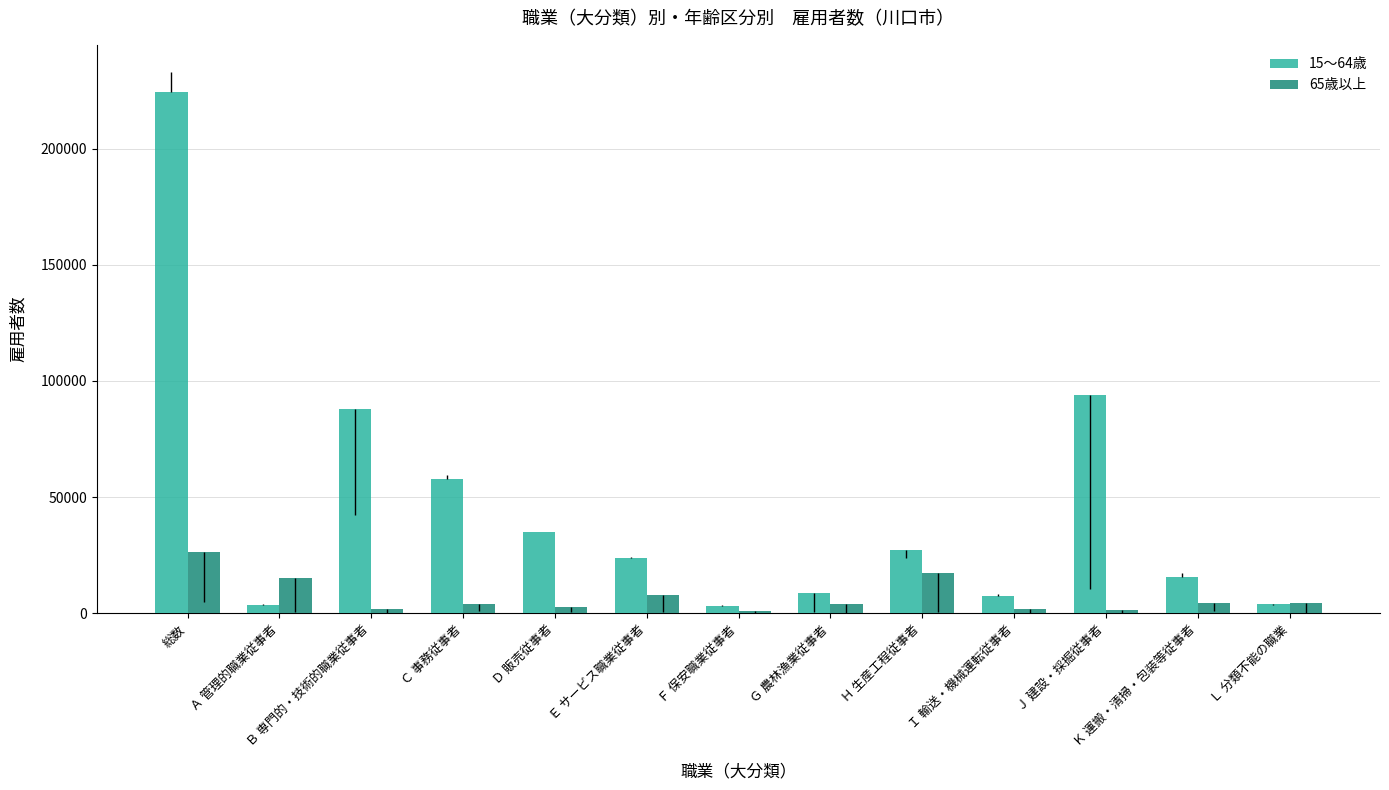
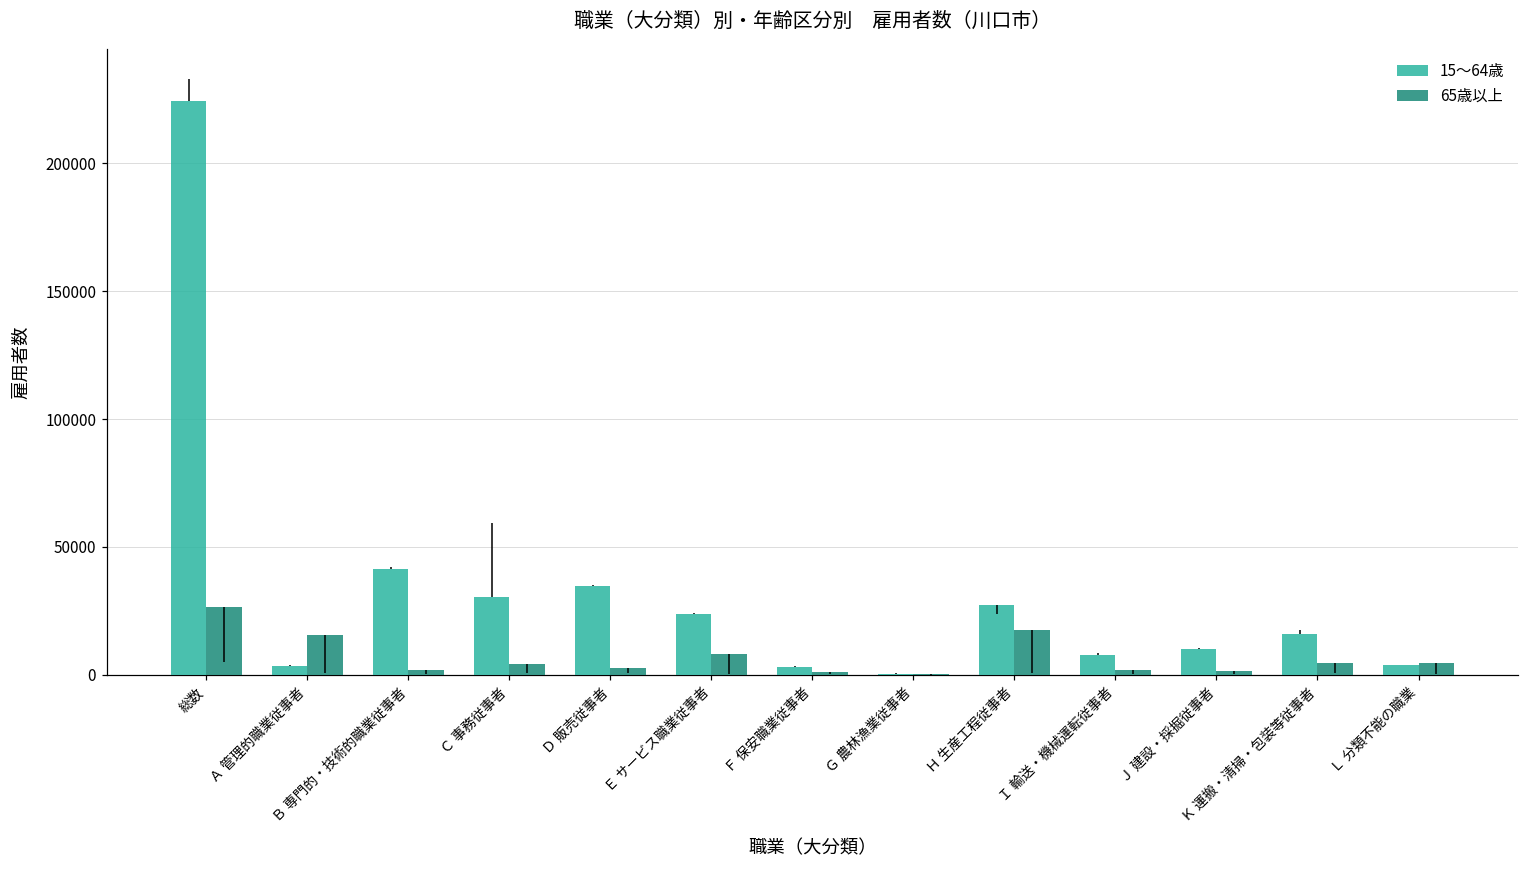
  {
    "15～64歳": {
      "総数": 225000,
      "Ａ 管理的職業従事者": 3000,
-     "Ｂ 専門的・技術的職業従事者": 88000,
-     "Ｃ 事務従事者": 58000,
+     "Ｂ 専門的・技術的職業従事者": 41000,
+     "Ｃ 事務従事者": 30000,
      "Ｄ 販売従事者": 35000,
      "Ｅ サービス職業従事者": 24000,
      "Ｆ 保安職業従事者": 3000,
-     "Ｇ 農林漁業従事者": 9000,
+     "Ｇ 農林漁業従事者": 0,
      "Ｈ 生産工程従事者": 27000,
      "Ｉ 輸送・機械運転従事者": 8000,
-     "Ｊ 建設・採掘従事者": 94000,
+     "Ｊ 建設・採掘従事者": 10000,
      "Ｋ 運搬・清掃・包装等従事者": 16000,
      "Ｌ 分類不能の職業": 4000
    },
    "65歳以上": {
      "総数": 26000,
      "Ａ 管理的職業従事者": 15000,
      "Ｂ 専門的・技術的職業従事者": 2000,
      "Ｃ 事務従事者": 4000,
      "Ｄ 販売従事者": 3000,
      "Ｅ サービス職業従事者": 8000,
-     "Ｇ 農林漁業従事者": 4000,
+     "Ｇ 農林漁業従事者": 0,
      "Ｈ 生産工程従事者": 17000,
      "Ｉ 輸送・機械運転従事者": 2000,
      "Ｊ 建設・採掘従事者": 1000,
      "Ｋ 運搬・清掃・包装等従事者": 5000,
      "Ｌ 分類不能の職業": 4000
    }
  }
